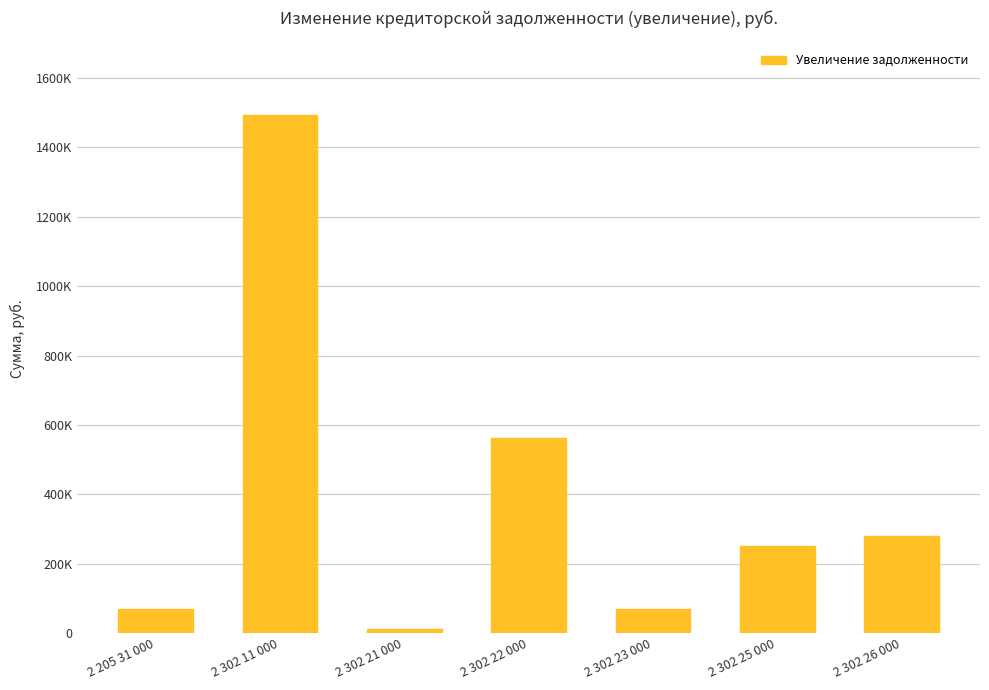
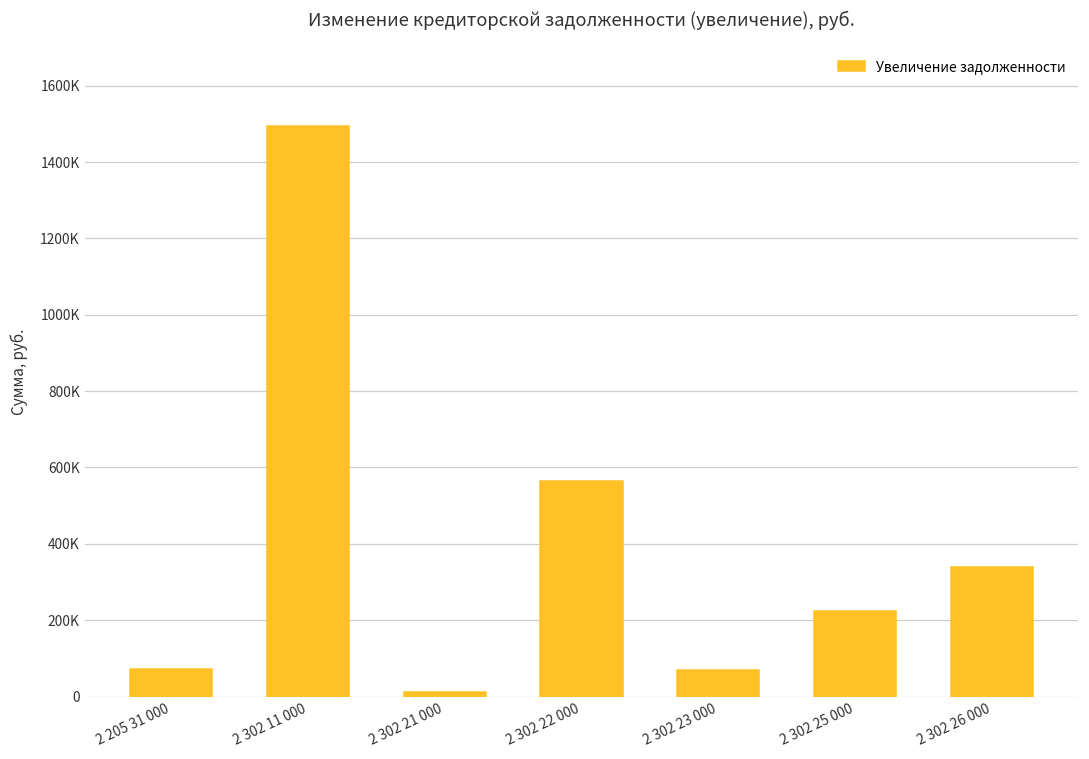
  {
    "2 205 31 000": 70000,
    "2 302 11 000": 1490000,
    "2 302 21 000": 10000,
    "2 302 22 000": 560000,
    "2 302 23 000": 70000,
-   "2 302 25 000": 250000,
-   "2 302 26 000": 280000
+   "2 302 25 000": 220000,
+   "2 302 26 000": 340000
  }
